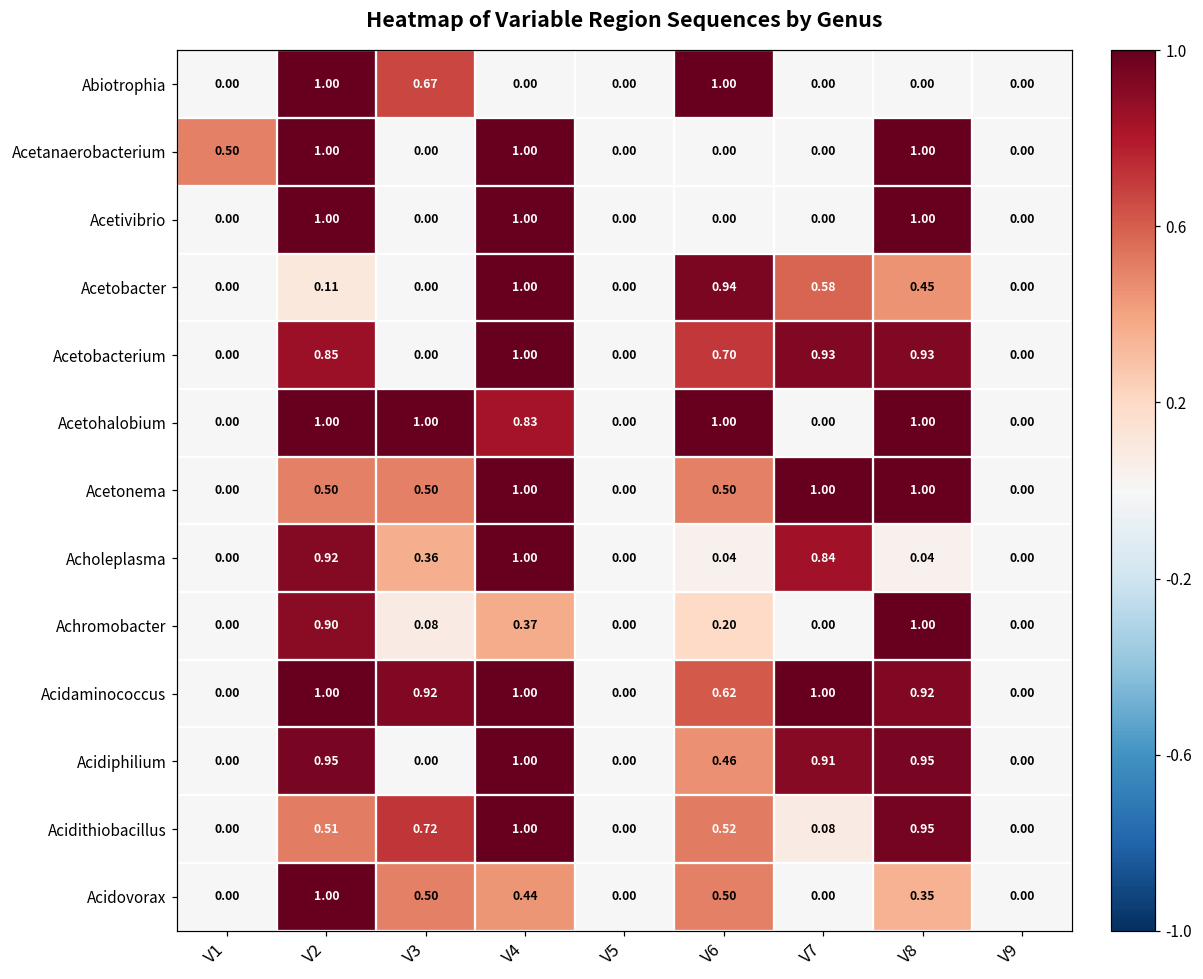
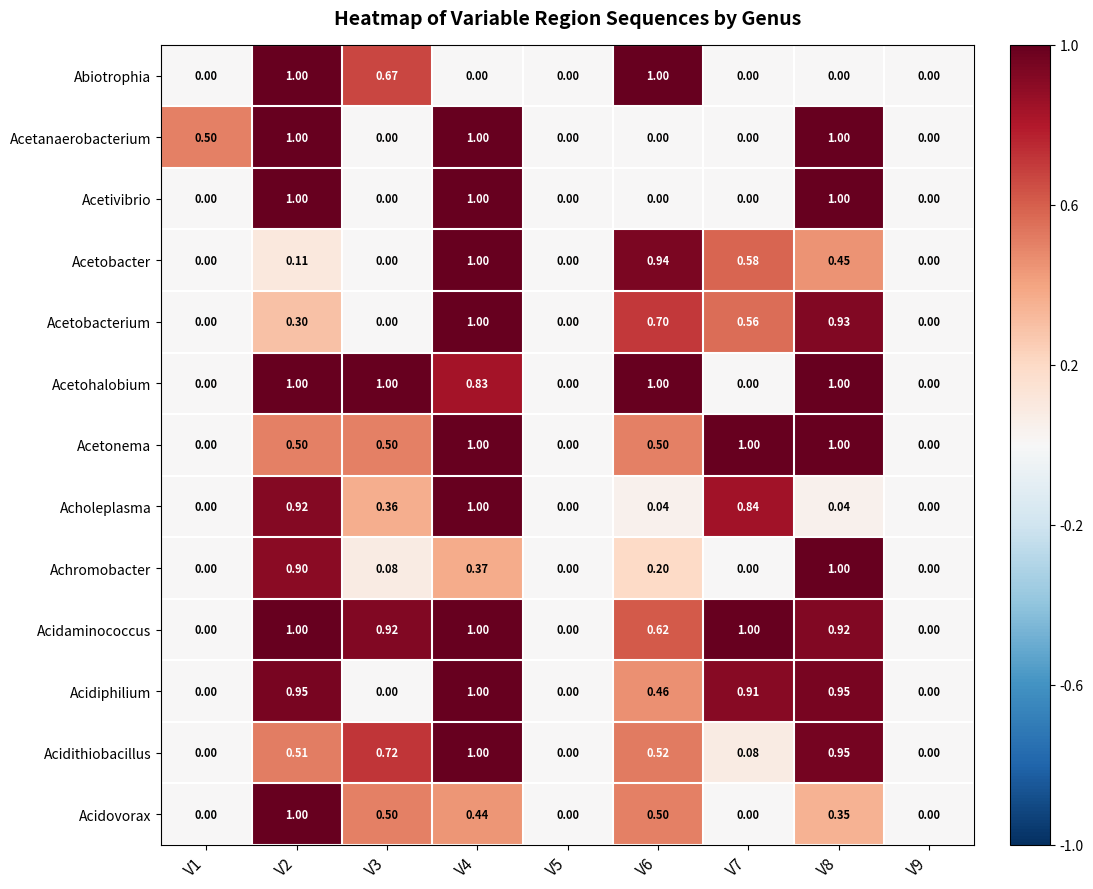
  {
    "Abiotrophia": {
      "V1": 0.00,
      "V2": 1.00,
      "V3": 0.67,
      "V4": 0.00,
      "V5": 0.00,
      "V6": 1.00,
      "V7": 0.00,
      "V8": 0.00,
      "V9": 0.00
    },
    "Acetanaerobacterium": {
      "V1": 0.50,
      "V2": 1.00,
      "V3": 0.00,
      "V4": 1.00,
      "V5": 0.00,
      "V6": 0.00,
      "V7": 0.00,
      "V8": 1.00,
      "V9": 0.00
    },
    "Acetivibrio": {
      "V1": 0.00,
      "V2": 1.00,
      "V3": 0.00,
      "V4": 1.00,
      "V5": 0.00,
      "V6": 0.00,
      "V7": 0.00,
      "V8": 1.00,
      "V9": 0.00
    },
    "Acetobacter": {
      "V1": 0.00,
      "V2": 0.11,
      "V3": 0.00,
      "V4": 1.00,
      "V5": 0.00,
      "V6": 0.94,
      "V7": 0.58,
      "V8": 0.45,
      "V9": 0.00
    },
    "Acetobacterium": {
      "V1": 0.00,
-     "V2": 0.85,
+     "V2": 0.30,
      "V3": 0.00,
      "V4": 1.00,
      "V5": 0.00,
      "V6": 0.70,
-     "V7": 0.93,
+     "V7": 0.56,
      "V8": 0.93,
      "V9": 0.00
    },
    "Acetohalobium": {
      "V1": 0.00,
      "V2": 1.00,
      "V3": 1.00,
      "V4": 0.83,
      "V5": 0.00,
      "V6": 1.00,
      "V7": 0.00,
      "V8": 1.00,
      "V9": 0.00
    },
    "Acetonema": {
      "V1": 0.00,
      "V2": 0.50,
      "V3": 0.50,
      "V4": 1.00,
      "V5": 0.00,
      "V6": 0.50,
      "V7": 1.00,
      "V8": 1.00,
      "V9": 0.00
    },
    "Acholeplasma": {
      "V1": 0.00,
      "V2": 0.92,
      "V3": 0.36,
      "V4": 1.00,
      "V5": 0.00,
      "V6": 0.04,
      "V7": 0.84,
      "V8": 0.04,
      "V9": 0.00
    },
    "Achromobacter": {
      "V1": 0.00,
      "V2": 0.90,
      "V3": 0.08,
      "V4": 0.37,
      "V5": 0.00,
      "V6": 0.20,
      "V7": 0.00,
      "V8": 1.00,
      "V9": 0.00
    },
    "Acidaminococcus": {
      "V1": 0.00,
      "V2": 1.00,
      "V3": 0.92,
      "V4": 1.00,
      "V5": 0.00,
      "V6": 0.62,
      "V7": 1.00,
      "V8": 0.92,
      "V9": 0.00
    },
    "Acidiphilium": {
      "V1": 0.00,
      "V2": 0.95,
      "V3": 0.00,
      "V4": 1.00,
      "V5": 0.00,
      "V6": 0.46,
      "V7": 0.91,
      "V8": 0.95,
      "V9": 0.00
    },
    "Acidithiobacillus": {
      "V1": 0.00,
      "V2": 0.51,
      "V3": 0.72,
      "V4": 1.00,
      "V5": 0.00,
      "V6": 0.52,
      "V7": 0.08,
      "V8": 0.95,
      "V9": 0.00
    },
    "Acidovorax": {
      "V1": 0.00,
      "V2": 1.00,
      "V3": 0.50,
      "V4": 0.44,
      "V5": 0.00,
      "V6": 0.50,
      "V7": 0.00,
      "V8": 0.35,
      "V9": 0.00
    }
  }
